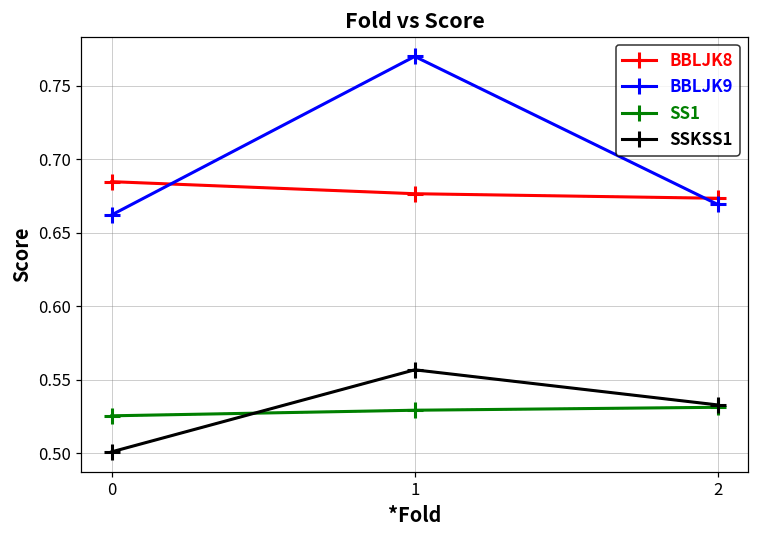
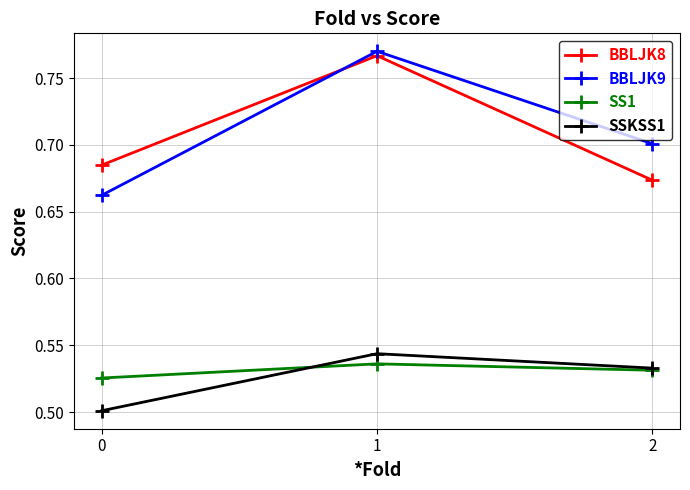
  {
    "BBLJK8": {
      "0": 0.685,
-     "1": 0.677,
+     "1": 0.767,
      "2": 0.674
    },
    "BBLJK9": {
      "0": 0.662,
      "1": 0.770,
-     "2": 0.669
+     "2": 0.701
    },
    "SS1": {
      "0": 0.526,
-     "1": 0.529
+     "1": 0.536
    },
    "SSKSS1": {
      "0": 0.501,
-     "1": 0.557
+     "1": 0.544
    }
  }
